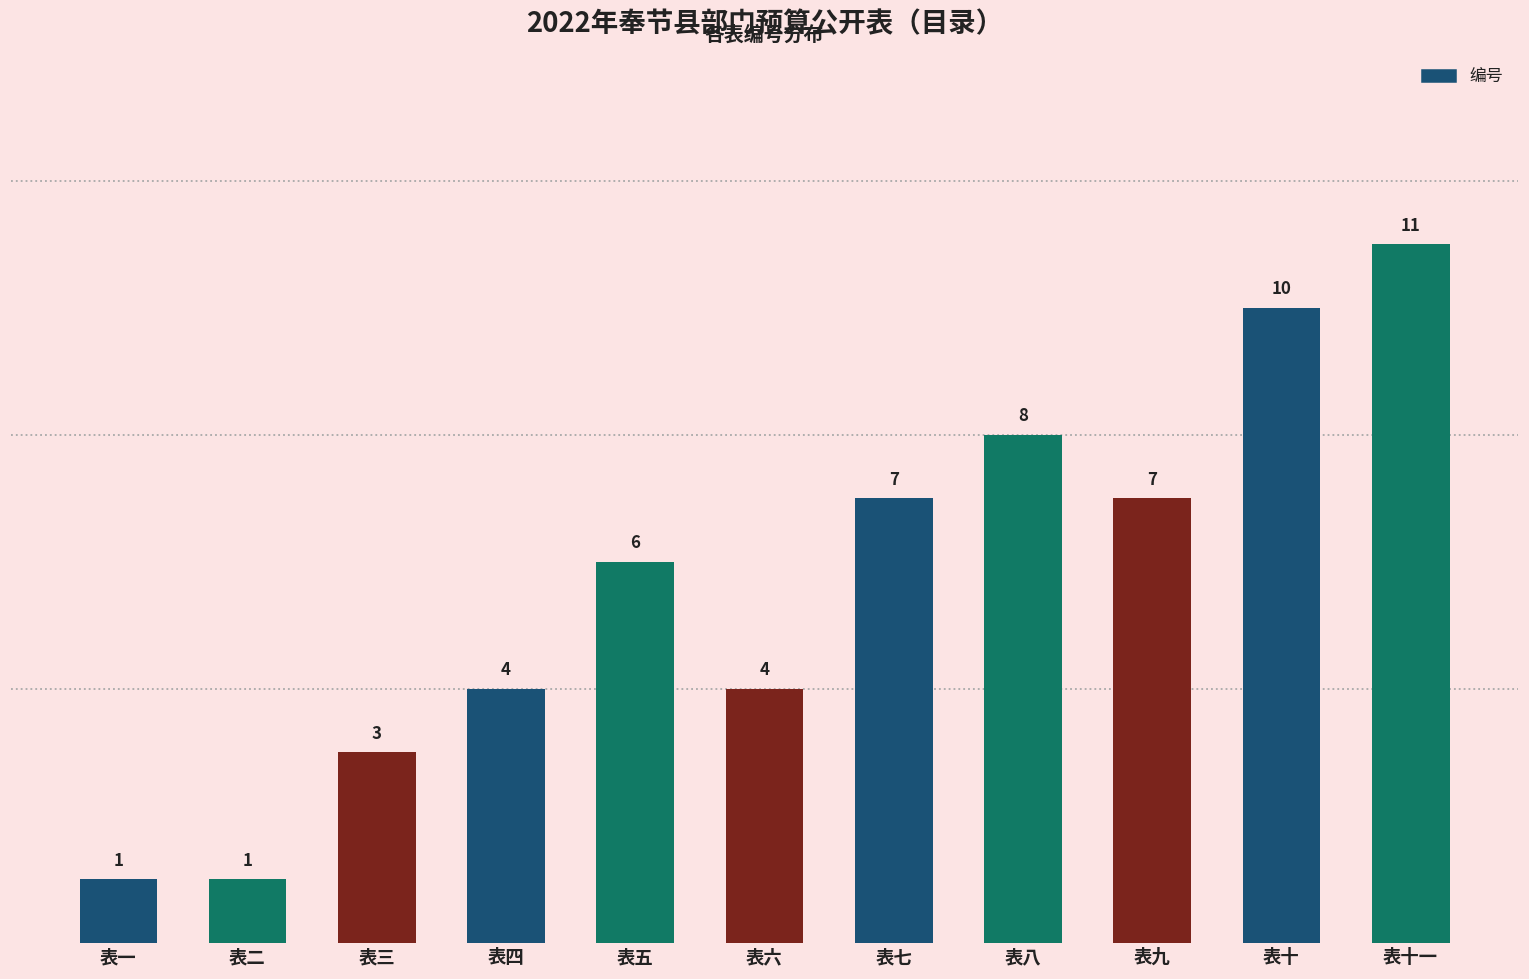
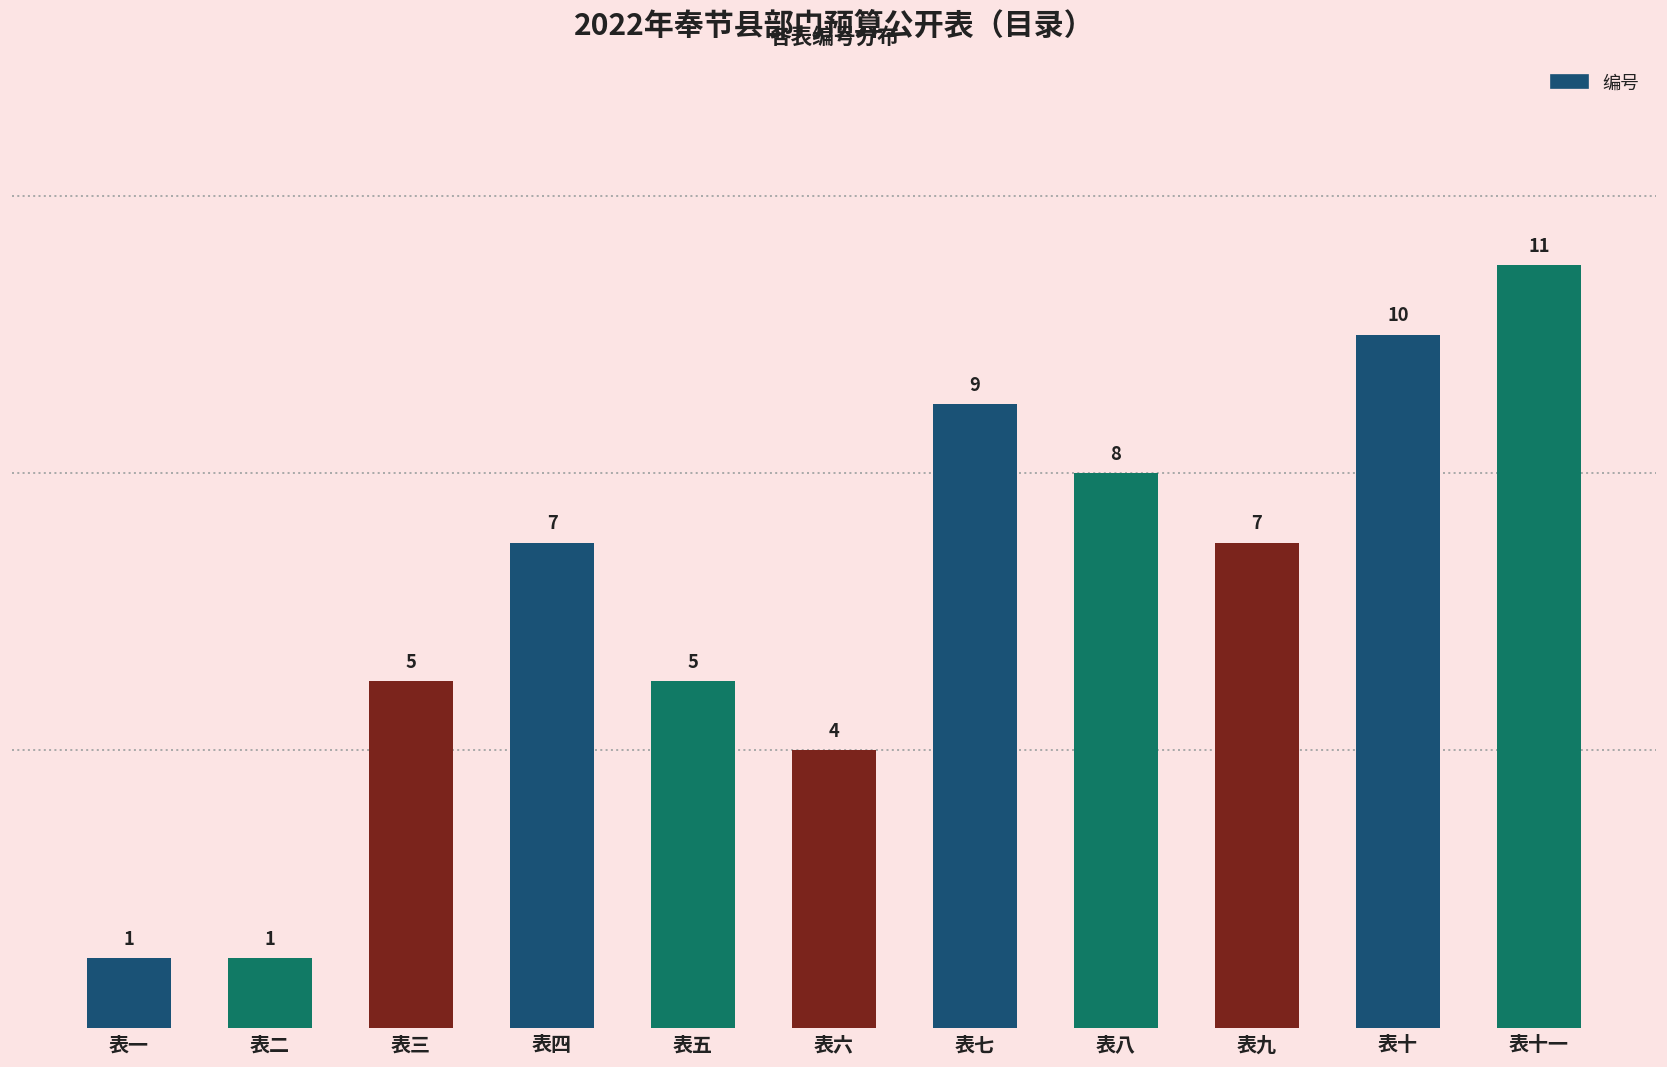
  {
    "表一": 1,
    "表二": 1,
-   "表三": 3,
-   "表四": 4,
-   "表五": 6,
+   "表三": 5,
+   "表四": 7,
+   "表五": 5,
    "表六": 4,
-   "表七": 7,
+   "表七": 9,
    "表八": 8,
    "表九": 7,
    "表十": 10,
    "表十一": 11
  }
